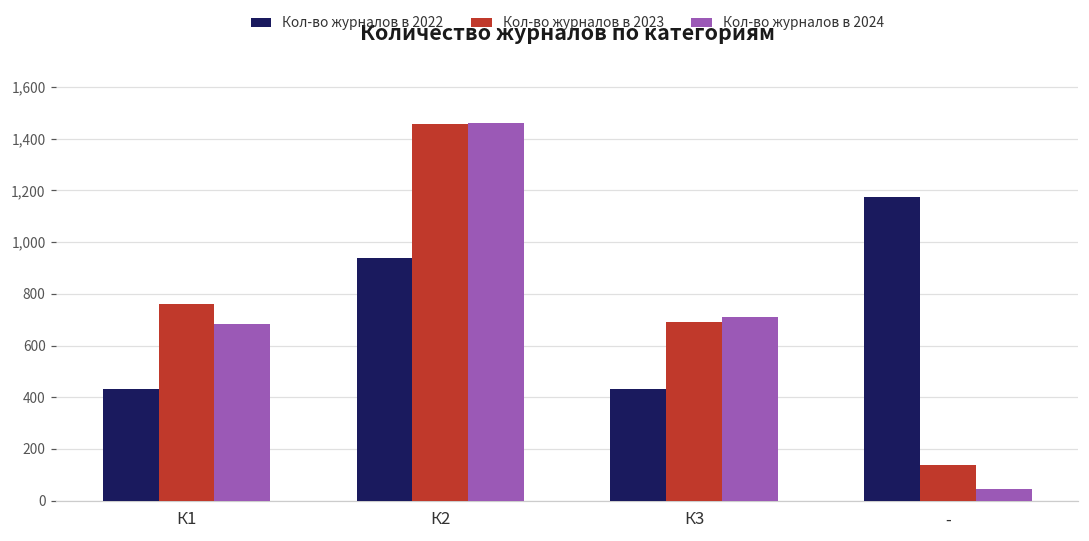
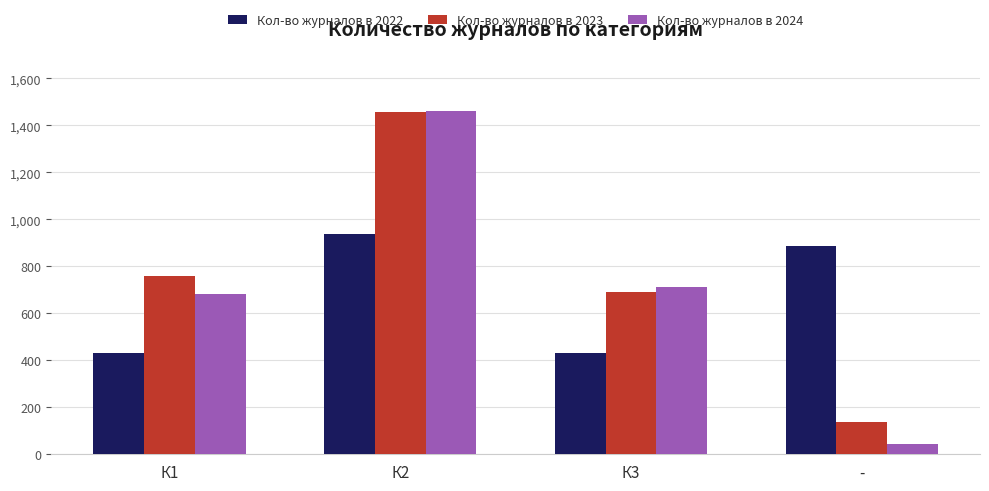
  {
    "Кол-во журналов в 2022": {
      "К1": "430",
      "К2": "940",
      "К3": "430",
-     "-": "1,180"
+     "-": "890"
    },
    "Кол-во журналов в 2023": {
      "К1": "760",
      "К2": "1,460",
      "К3": "690",
      "-": "140"
    },
    "Кол-во журналов в 2024": {
      "К1": "680",
      "К2": "1,460",
      "К3": "710",
      "-": "40"
    }
  }
